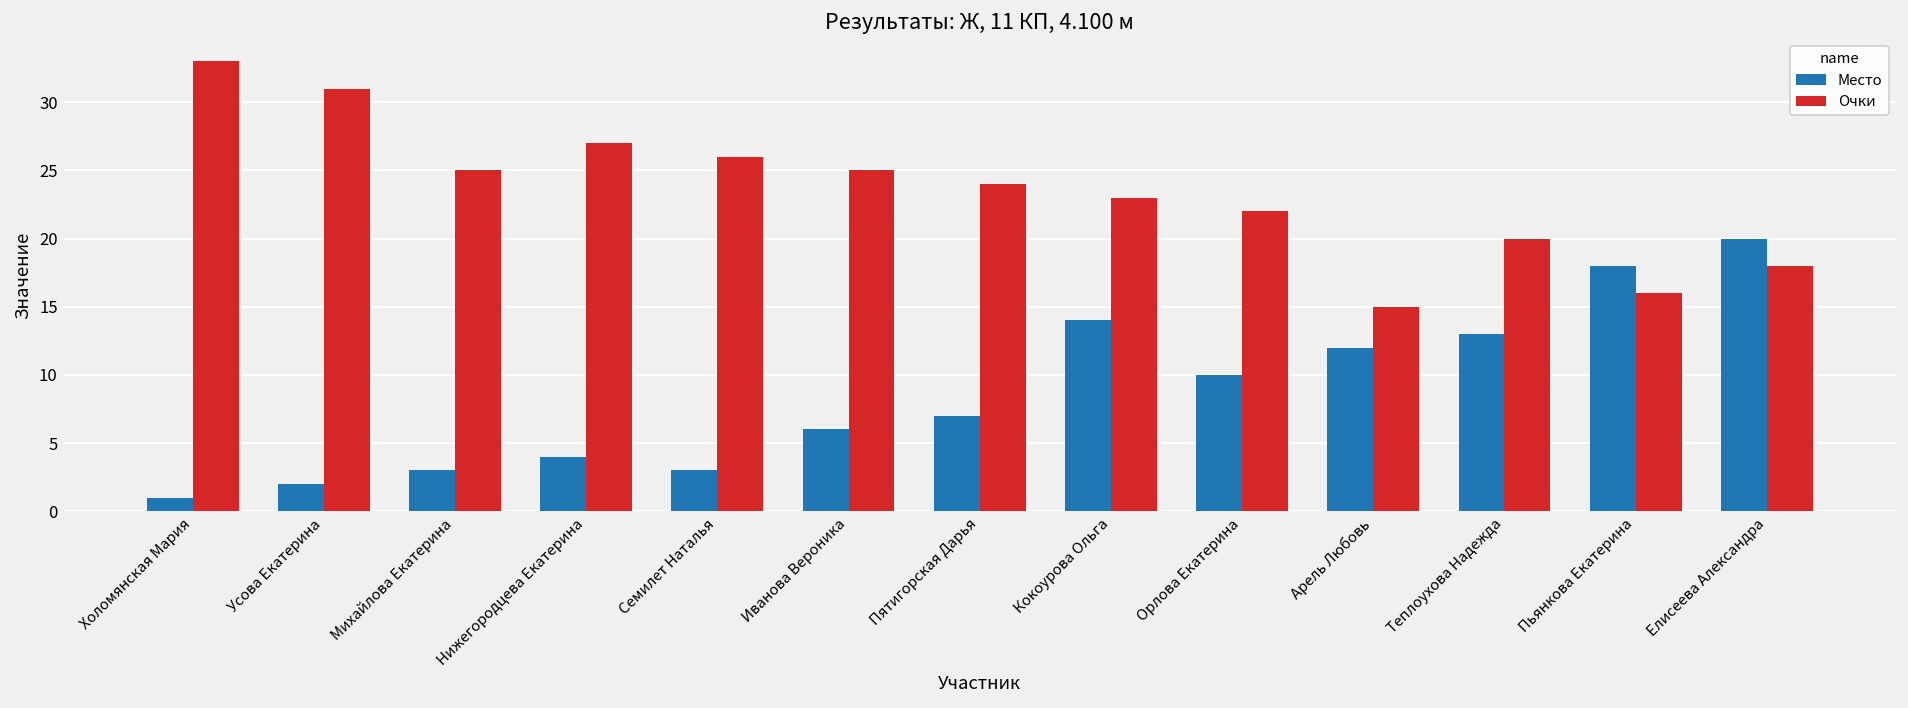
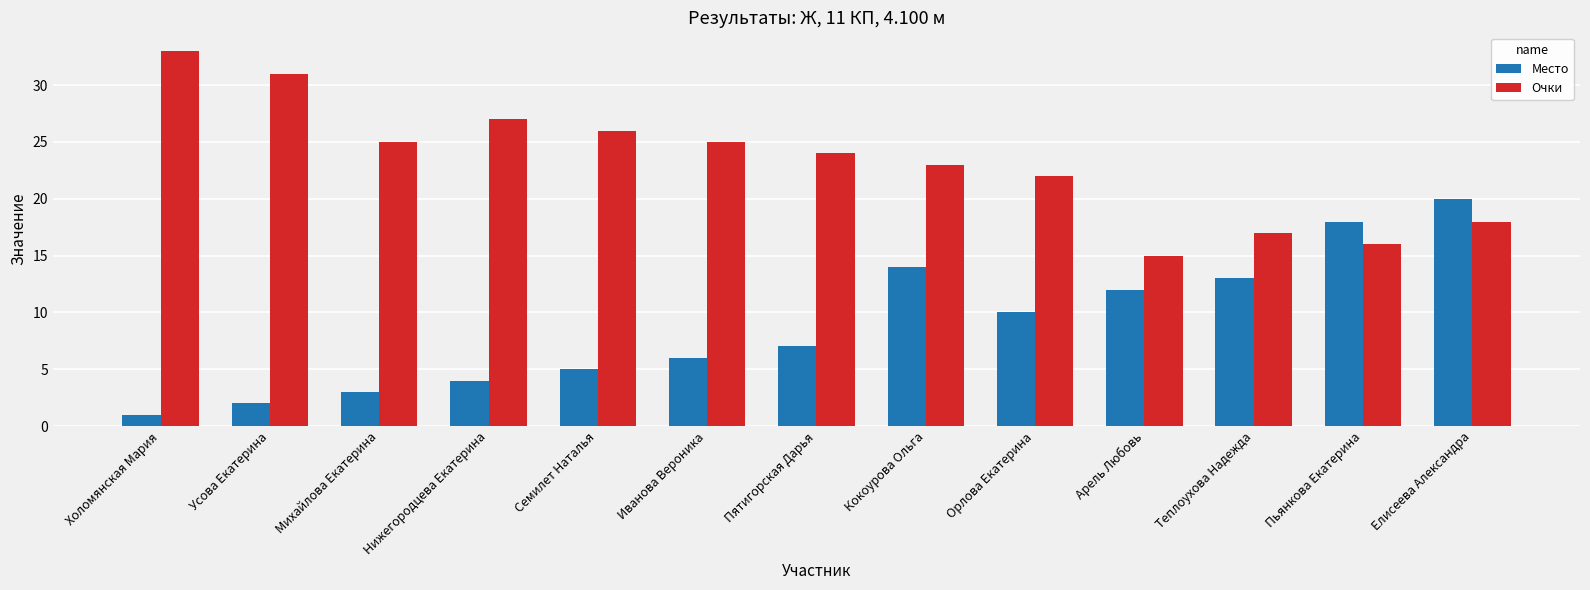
  {
    "Место": {
      "Холомянская Мария": 1,
      "Усова Екатерина": 2,
      "Михайлова Екатерина": 3,
      "Нижегородцева Екатерина": 4,
-     "Семилет Наталья": 3,
+     "Семилет Наталья": 5,
      "Иванова Вероника": 6,
      "Пятигорская Дарья": 7,
      "Кокоурова Ольга": 14,
      "Орлова Екатерина": 10,
      "Арель Любовь": 12,
      "Теплоухова Надежда": 13,
      "Пьянкова Екатерина": 18,
      "Елисеева Александра": 20
    },
    "Очки": {
      "Холомянская Мария": 33,
      "Усова Екатерина": 31,
      "Михайлова Екатерина": 25,
      "Нижегородцева Екатерина": 27,
      "Семилет Наталья": 26,
      "Иванова Вероника": 25,
      "Пятигорская Дарья": 24,
      "Кокоурова Ольга": 23,
      "Орлова Екатерина": 22,
      "Арель Любовь": 15,
-     "Теплоухова Надежда": 20,
+     "Теплоухова Надежда": 17,
      "Пьянкова Екатерина": 16,
      "Елисеева Александра": 18
    }
  }
